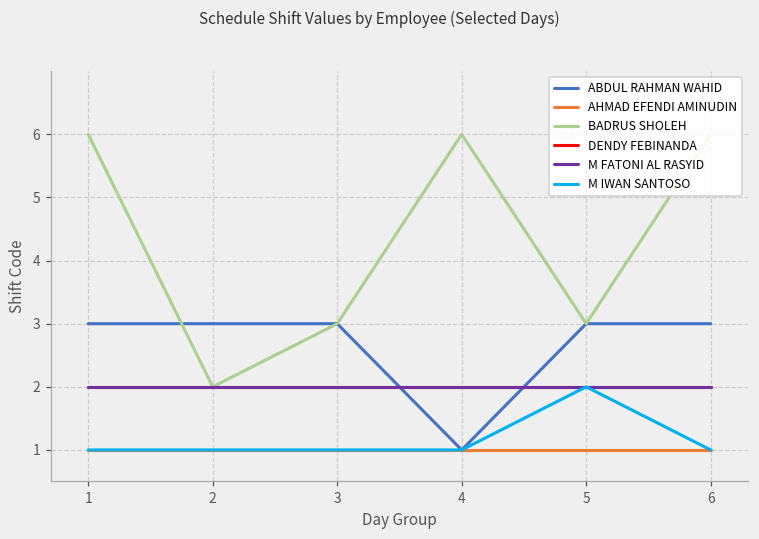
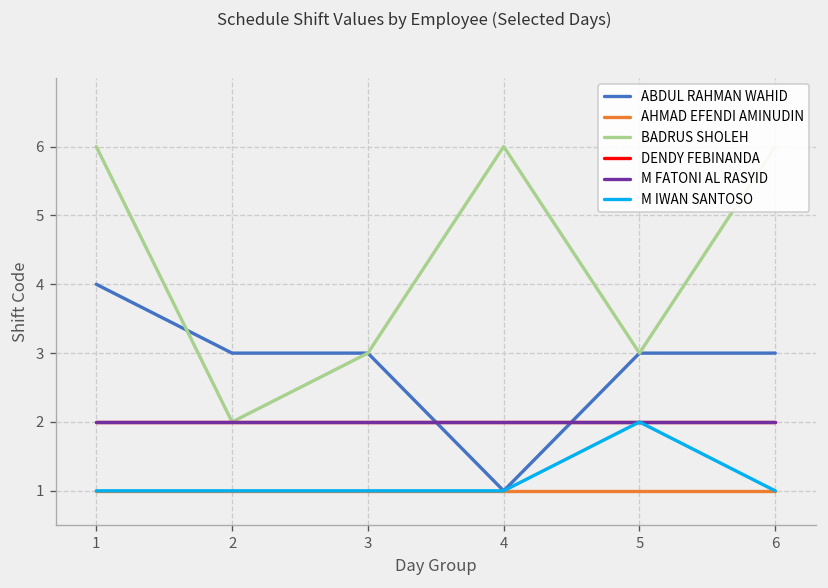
  {
    "ABDUL RAHMAN WAHID": {
-     "1": 3,
+     "1": 4,
      "2": 3,
      "6": 3
    },
    "AHMAD EFENDI AMINUDIN": {
      "5": 1
    },
    "BADRUS SHOLEH": {
      "1": 6,
      "4": 6
    },
    "M FATONI AL RASYID": {
      "1": 2,
      "3": 2,
      "4": 2,
      "6": 2
    }
  }
